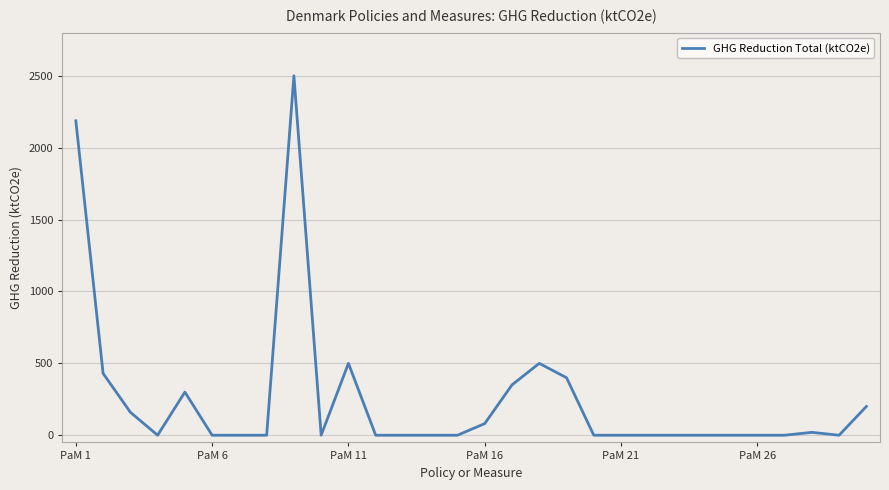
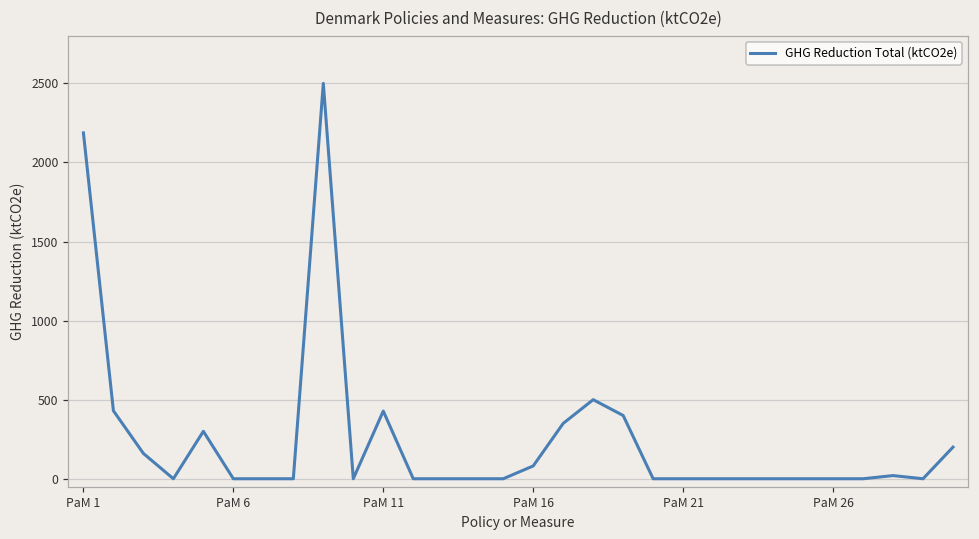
  {
    "PaM 1": 2190,
    "PaM 6": 0,
-   "PaM 11": 500,
+   "PaM 11": 430,
    "PaM 16": 80,
    "PaM 21": 0,
    "PaM 26": 0
  }
